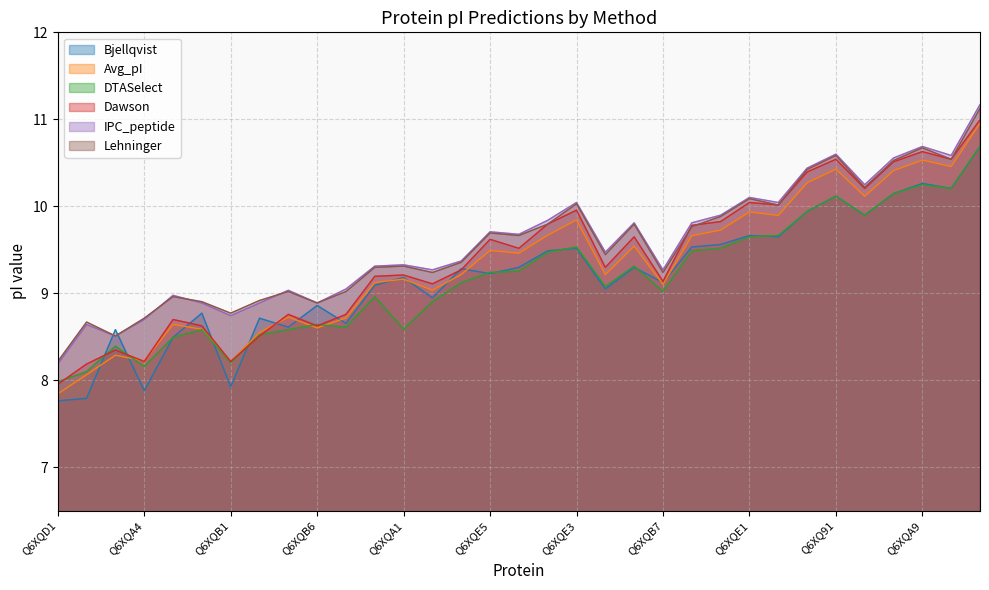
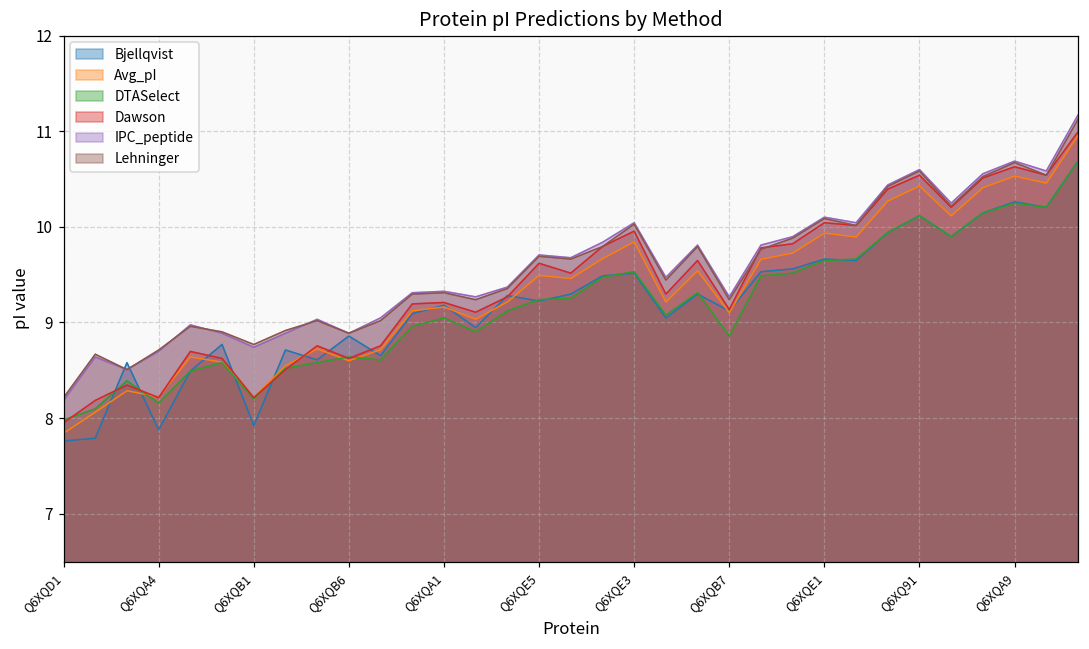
  {
    "Bjellqvist": {
      "Q6XQD1": 7.8,
      "Q6XQA4": 7.9,
      "Q6XQB1": 7.9
    },
    "DTASelect": {
      "Q6XQD1": 8.0,
      "Q6XQA4": 8.2,
-     "Q6XQA1": 8.6,
-     "Q6XQB7": 9.0
+     "Q6XQA1": 9.0,
+     "Q6XQB7": 8.9
    },
    "IPC_peptide": {
      "Q6XQB7": 9.3
    }
  }
